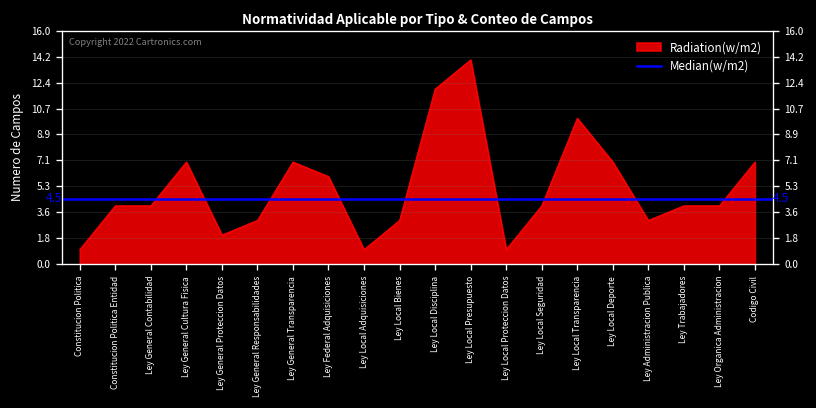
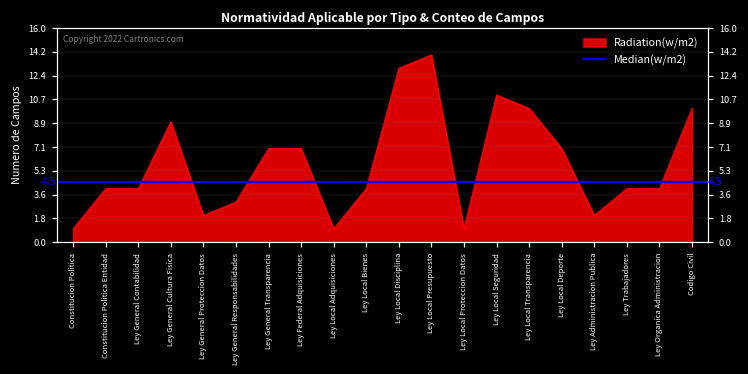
  {
    "Constitucion Politica": 1,
    "Constitucion Politica Entidad": 4,
    "Ley General Contabilidad": 4,
-   "Ley General Cultura Fisica": 7,
+   "Ley General Cultura Fisica": 9,
    "Ley General Proteccion Datos": 2,
    "Ley General Responsabilidades": 3,
    "Ley General Transparencia": 7,
-   "Ley Federal Adquisiciones": 6,
+   "Ley Federal Adquisiciones": 7,
    "Ley Local Adquisiciones": 1,
-   "Ley Local Bienes": 3,
-   "Ley Local Disciplina": 12,
+   "Ley Local Bienes": 4,
+   "Ley Local Disciplina": 13,
    "Ley Local Presupuesto": 14,
    "Ley Local Proteccion Datos": 1,
-   "Ley Local Seguridad": 4,
+   "Ley Local Seguridad": 11,
    "Ley Local Transparencia": 10,
    "Ley Local Deporte": 7,
-   "Ley Administracion Publica": 3,
+   "Ley Administracion Publica": 2,
    "Ley Trabajadores": 4,
    "Ley Organica Administracion": 4,
-   "Codigo Civil": 7
+   "Codigo Civil": 10
  }
